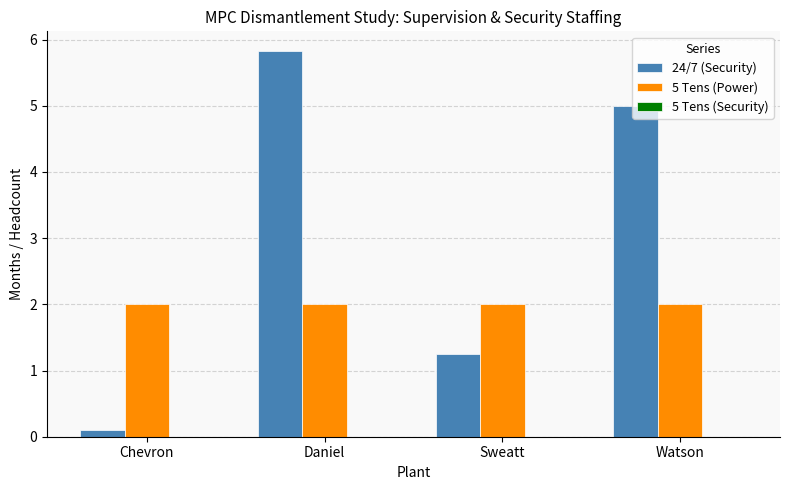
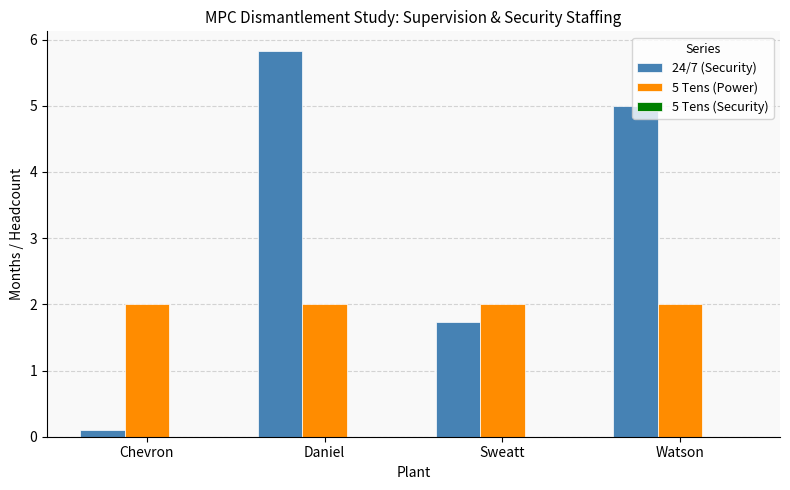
  {
    "24/7 (Security)": {
      "Chevron": 0.1,
      "Daniel": 5.8,
-     "Sweatt": 1.3
+     "Sweatt": 1.7
    },
    "5 Tens (Power)": {
      "Chevron": 2.0,
      "Daniel": 2.0,
      "Sweatt": 2.0,
      "Watson": 2.0
    },
    "5 Tens (Security)": {
      "Chevron": 0.0,
      "Daniel": 0.0,
      "Sweatt": 0.0,
      "Watson": 0.0
    }
  }
